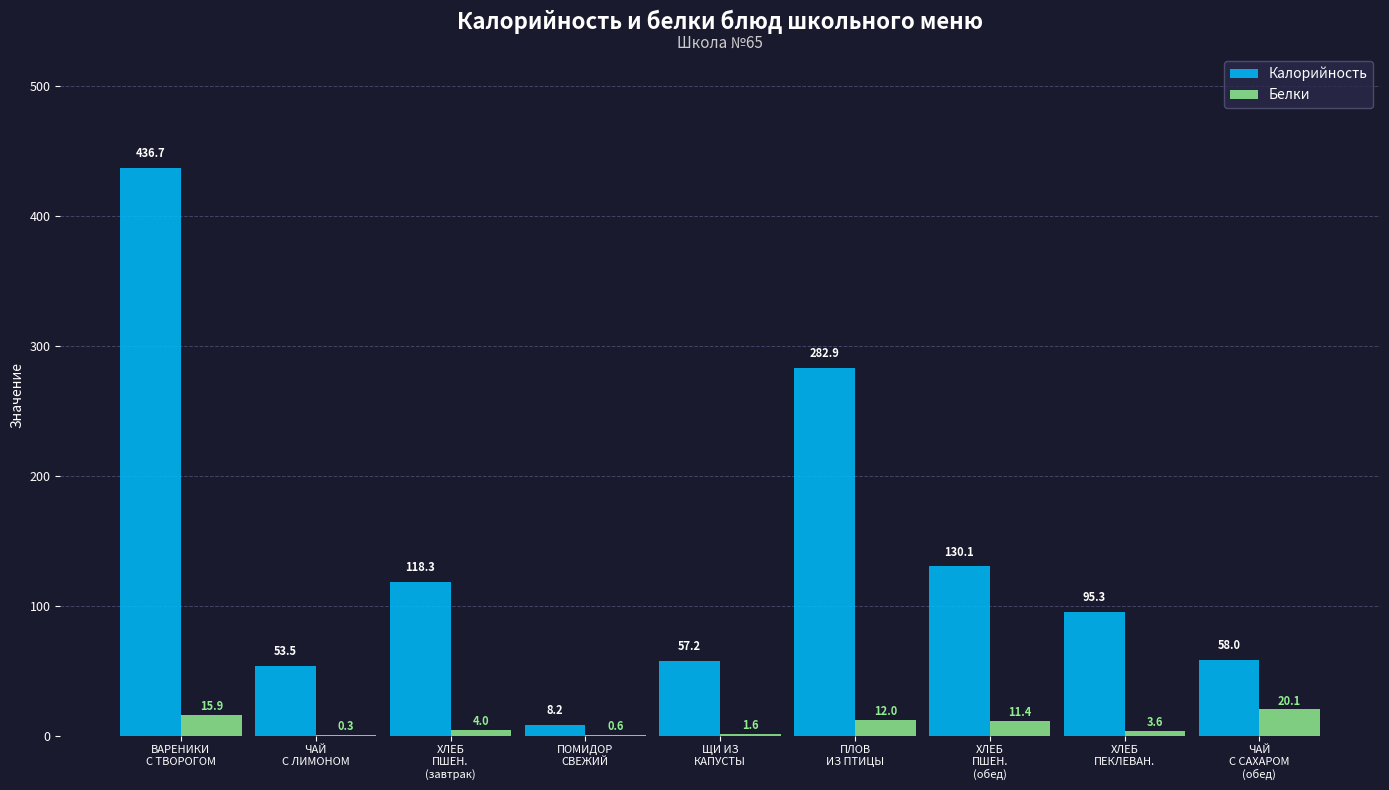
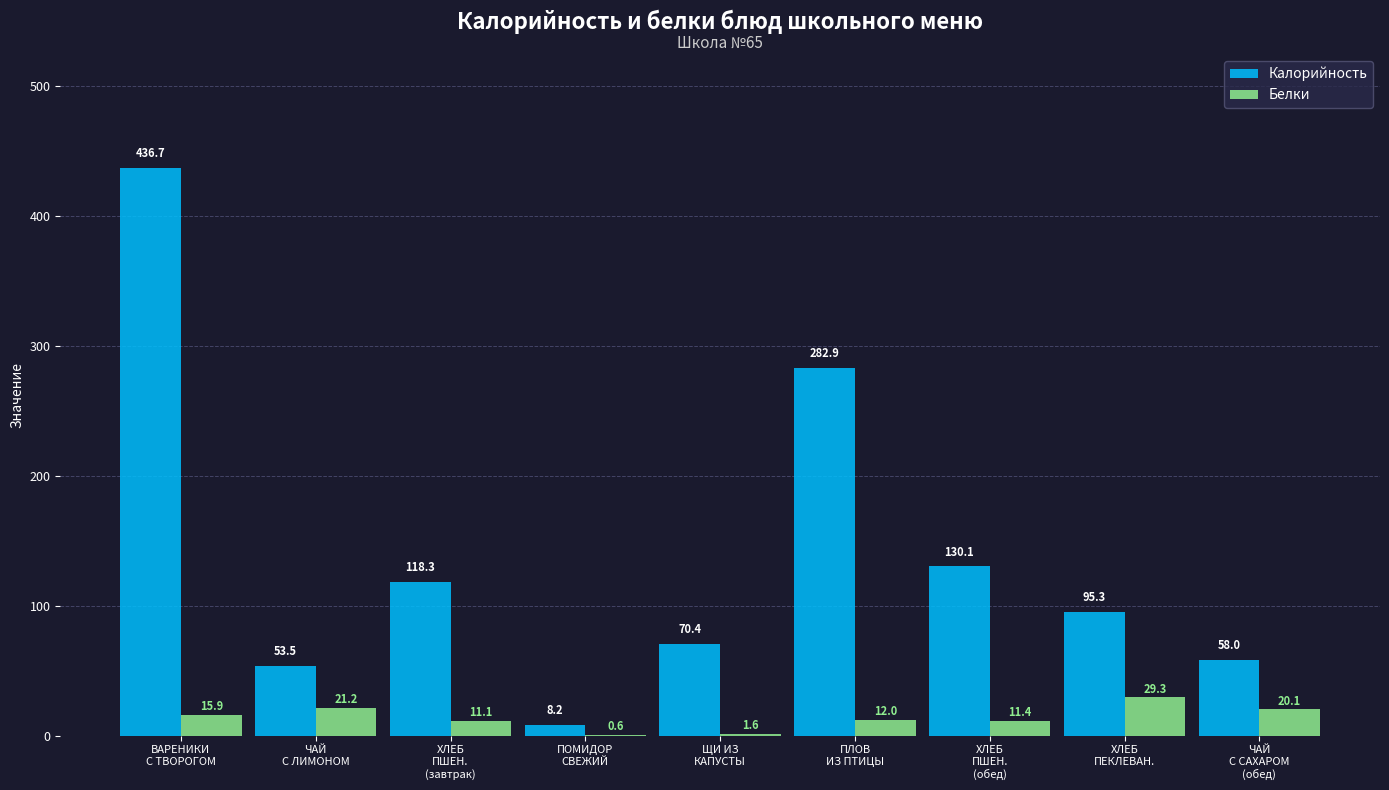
  {
    "Калорийность": {
      "ВАРЕНИКИ С ТВОРОГОМ": 436.7,
      "ЧАЙ С ЛИМОНОМ": 53.5,
      "ХЛЕБ ПШЕН. (завтрак)": 118.3,
      "ПОМИДОР СВЕЖИЙ": 8.2,
-     "ЩИ ИЗ КАПУСТЫ": 57.2,
+     "ЩИ ИЗ КАПУСТЫ": 70.4,
      "ПЛОВ ИЗ ПТИЦЫ": 282.9,
      "ХЛЕБ ПШЕН. (обед)": 130.1,
      "ХЛЕБ ПЕКЛЕВАН.": 95.3,
      "ЧАЙ С САХАРОМ (обед)": 58.0
    },
    "Белки": {
      "ВАРЕНИКИ С ТВОРОГОМ": 15.9,
-     "ЧАЙ С ЛИМОНОМ": 0.3,
-     "ХЛЕБ ПШЕН. (завтрак)": 4.0,
+     "ЧАЙ С ЛИМОНОМ": 21.2,
+     "ХЛЕБ ПШЕН. (завтрак)": 11.1,
      "ПОМИДОР СВЕЖИЙ": 0.6,
      "ЩИ ИЗ КАПУСТЫ": 1.6,
      "ПЛОВ ИЗ ПТИЦЫ": 12.0,
      "ХЛЕБ ПШЕН. (обед)": 11.4,
-     "ХЛЕБ ПЕКЛЕВАН.": 3.6,
+     "ХЛЕБ ПЕКЛЕВАН.": 29.3,
      "ЧАЙ С САХАРОМ (обед)": 20.1
    }
  }
